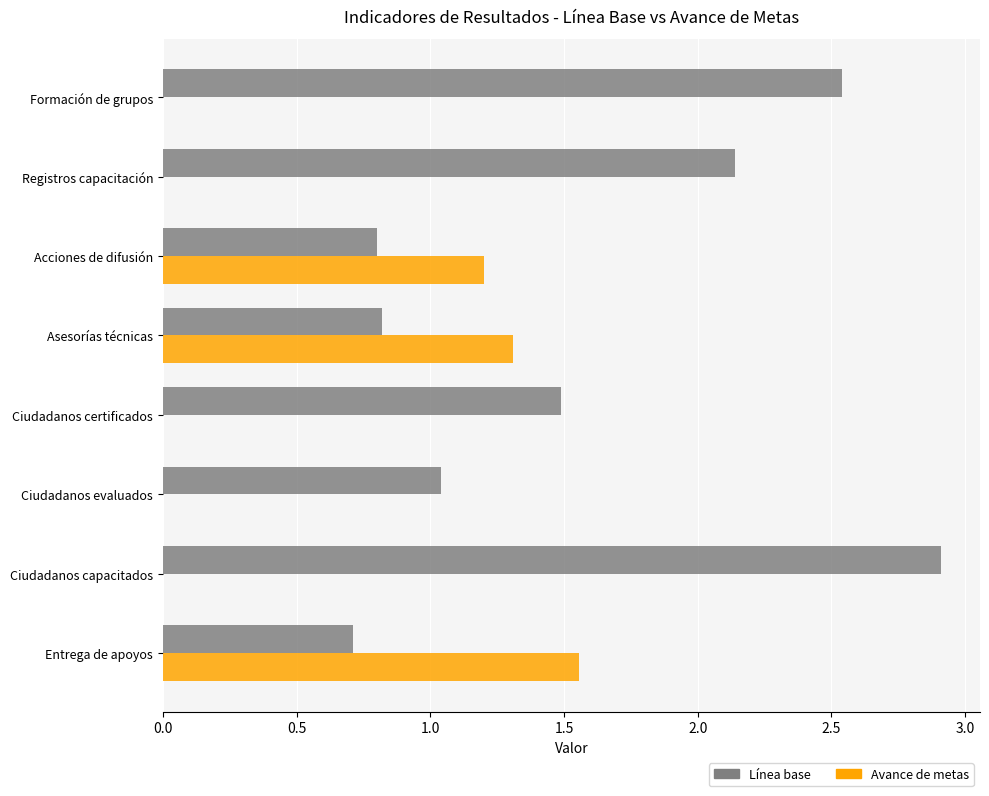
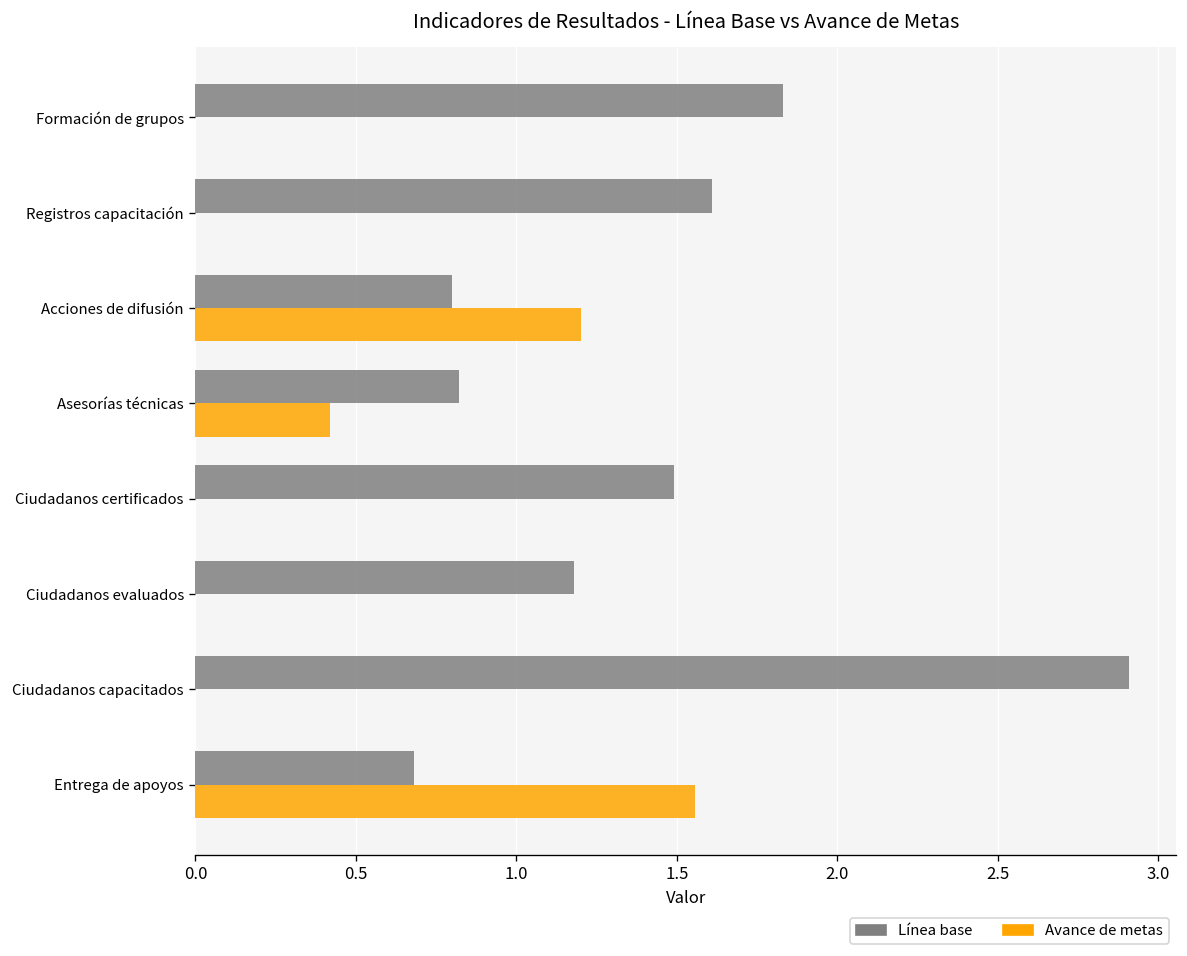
  {
    "Línea base": {
-     "Formación de grupos": 2.54,
-     "Registros capacitación": 2.14,
+     "Formación de grupos": 1.83,
+     "Registros capacitación": 1.61,
      "Acciones de difusión": 0.80,
      "Asesorías técnicas": 0.82,
      "Ciudadanos certificados": 1.49,
-     "Ciudadanos evaluados": 1.04,
+     "Ciudadanos evaluados": 1.18,
      "Ciudadanos capacitados": 2.91,
-     "Entrega de apoyos": 0.71
+     "Entrega de apoyos": 0.68
    },
    "Avance de metas": {
      "Formación de grupos": 0.00,
      "Registros capacitación": 0.00,
      "Acciones de difusión": 1.20,
-     "Asesorías técnicas": 1.31,
+     "Asesorías técnicas": 0.42,
      "Ciudadanos certificados": 0.00,
      "Ciudadanos evaluados": 0.00,
      "Ciudadanos capacitados": 0.00,
      "Entrega de apoyos": 1.56
    }
  }
